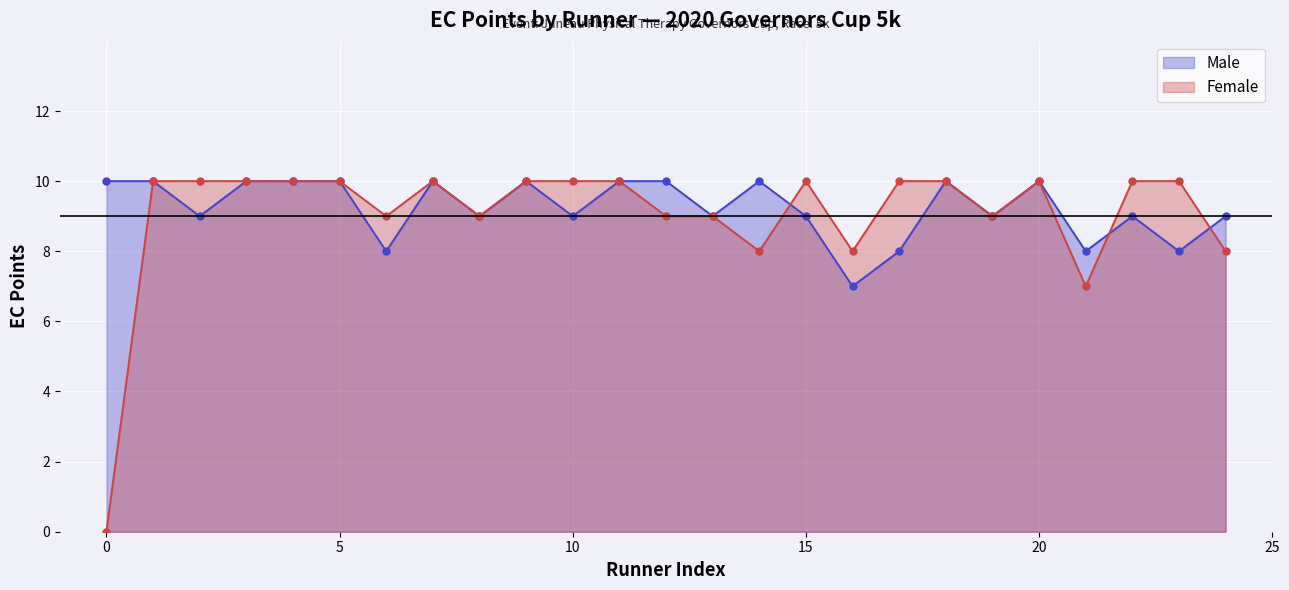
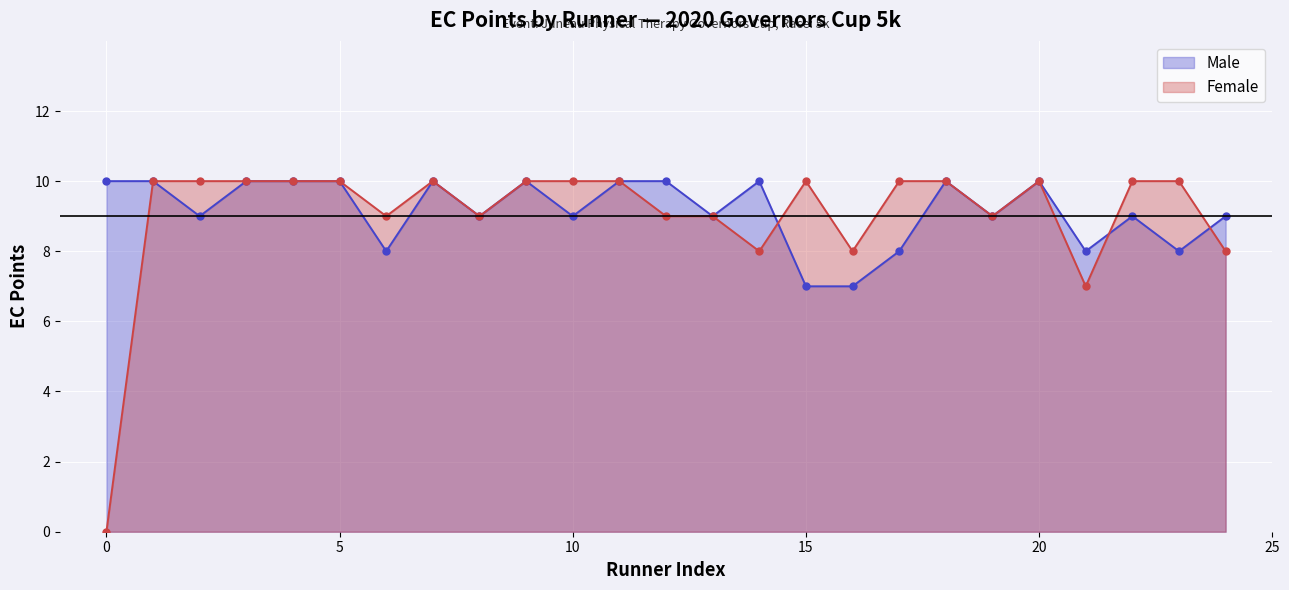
  {
    "Male": {
      "0": 10,
      "10": 9,
-     "15": 9
+     "15": 7
    },
    "Female": {
      "0": 0,
      "10": 10,
      "15": 10
    }
  }
